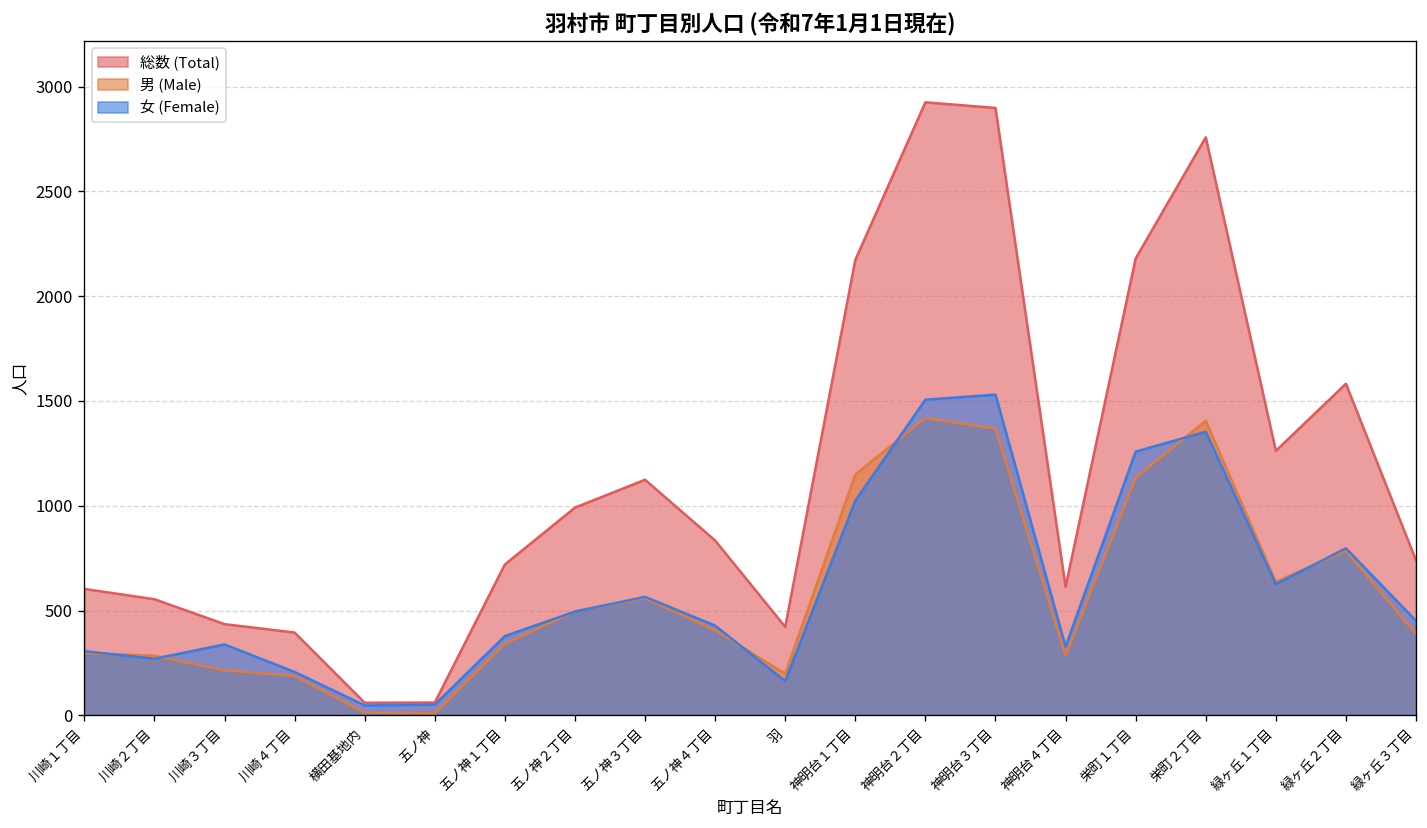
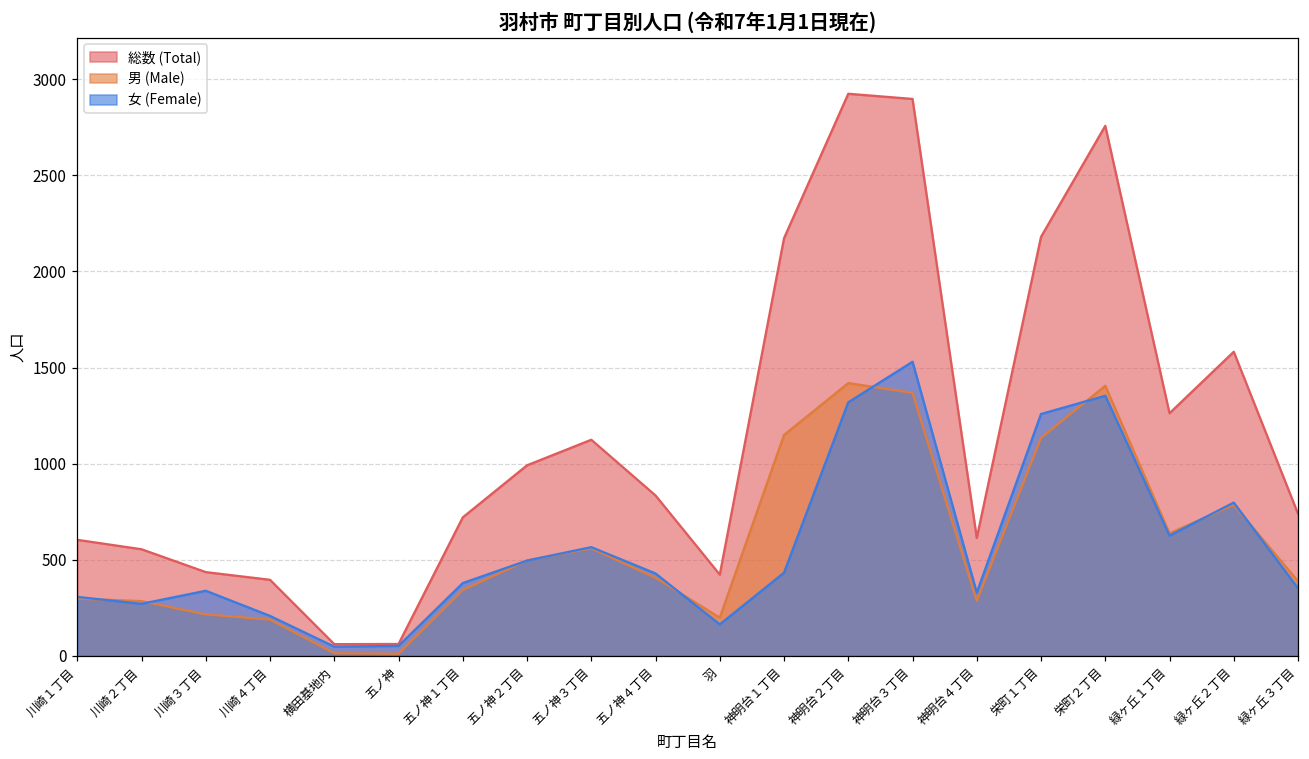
  {
    "女 (Female)": {
      "川崎３丁目": 340,
      "川崎４丁目": 210,
      "五ノ神１丁目": 380,
      "五ノ神４丁目": 430,
      "羽": 160,
-     "神明台１丁目": 1020,
-     "神明台２丁目": 1510,
+     "神明台１丁目": 430,
+     "神明台２丁目": 1320,
      "神明台３丁目": 1530,
      "神明台４丁目": 330,
      "栄町１丁目": 1260,
      "栄町２丁目": 1350,
-     "緑ヶ丘３丁目": 450
+     "緑ヶ丘３丁目": 350
    }
  }
